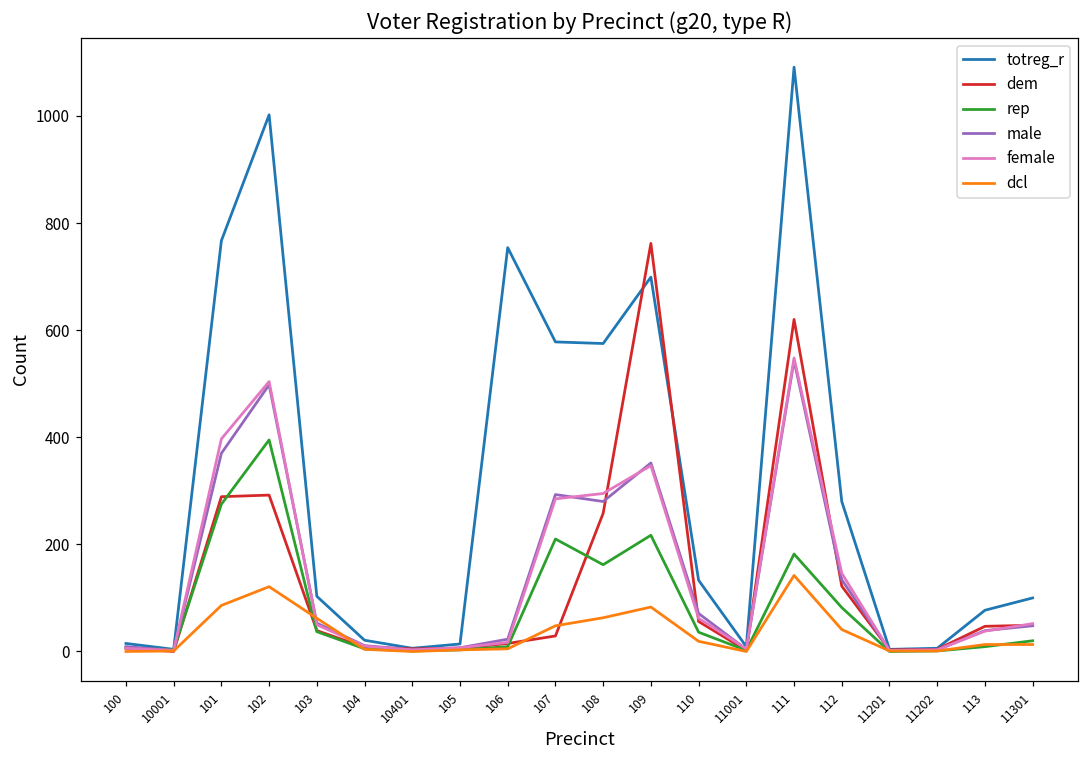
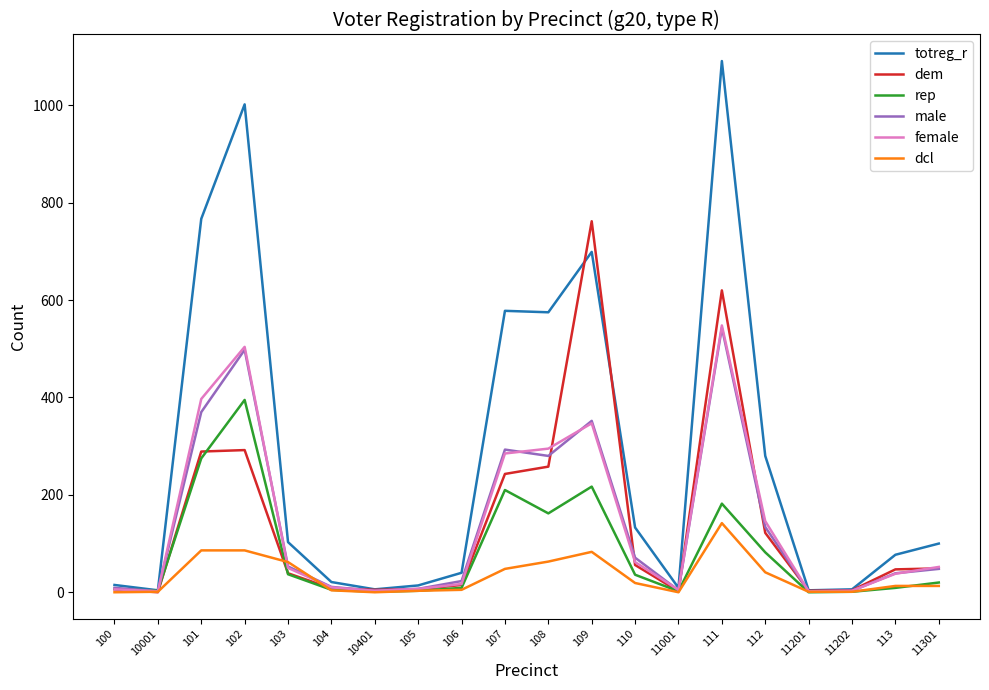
  {
    "totreg_r": {
      "100": 20,
      "101": 770,
      "102": 1000,
      "103": 100,
      "104": 20,
      "105": 10,
-     "106": 750,
+     "106": 40,
      "107": 580,
      "108": 580,
      "109": 700,
      "110": 130,
      "111": 1090,
      "112": 280,
      "113": 80,
      "11301": 100
    },
    "dem": {
      "101": 290,
      "102": 290,
-     "107": 30,
+     "107": 240,
      "108": 260,
      "109": 760,
      "110": 60,
      "111": 620,
      "112": 120,
      "113": 50
    },
    "rep": {
      "101": 280,
      "102": 400,
      "107": 210,
      "108": 160,
      "109": 220,
      "110": 40,
      "111": 180,
      "112": 80,
      "11301": 20
    },
    "male": {
      "101": 370,
      "102": 500,
      "106": 20,
      "107": 290,
      "108": 280,
      "110": 70,
      "112": 130
    },
    "female": {
      "101": 400,
      "102": 500,
      "107": 290,
      "108": 300,
      "110": 60,
      "112": 150
    },
    "dcl": {
      "100": 0,
      "101": 90,
-     "102": 120,
+     "102": 90,
      "103": 60,
      "107": 50,
      "108": 60,
      "109": 80,
      "110": 20,
      "111": 140,
      "112": 40,
      "11301": 10
    }
  }
